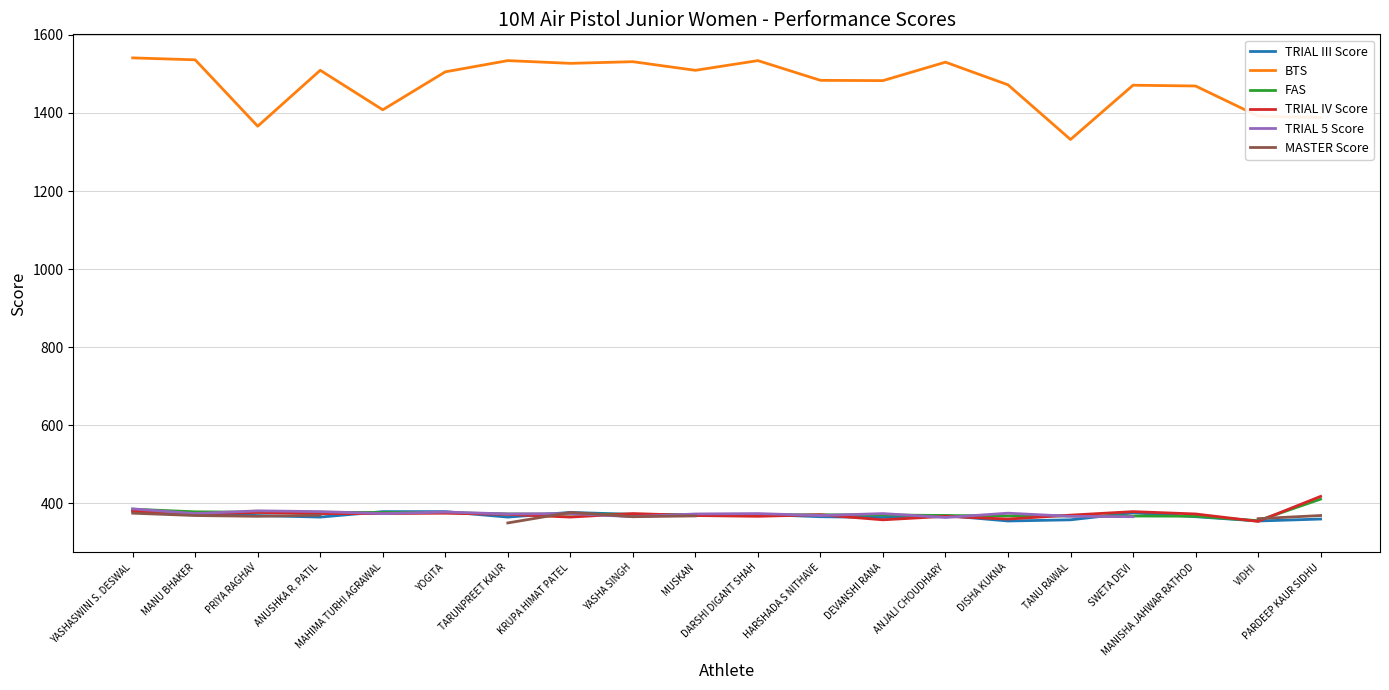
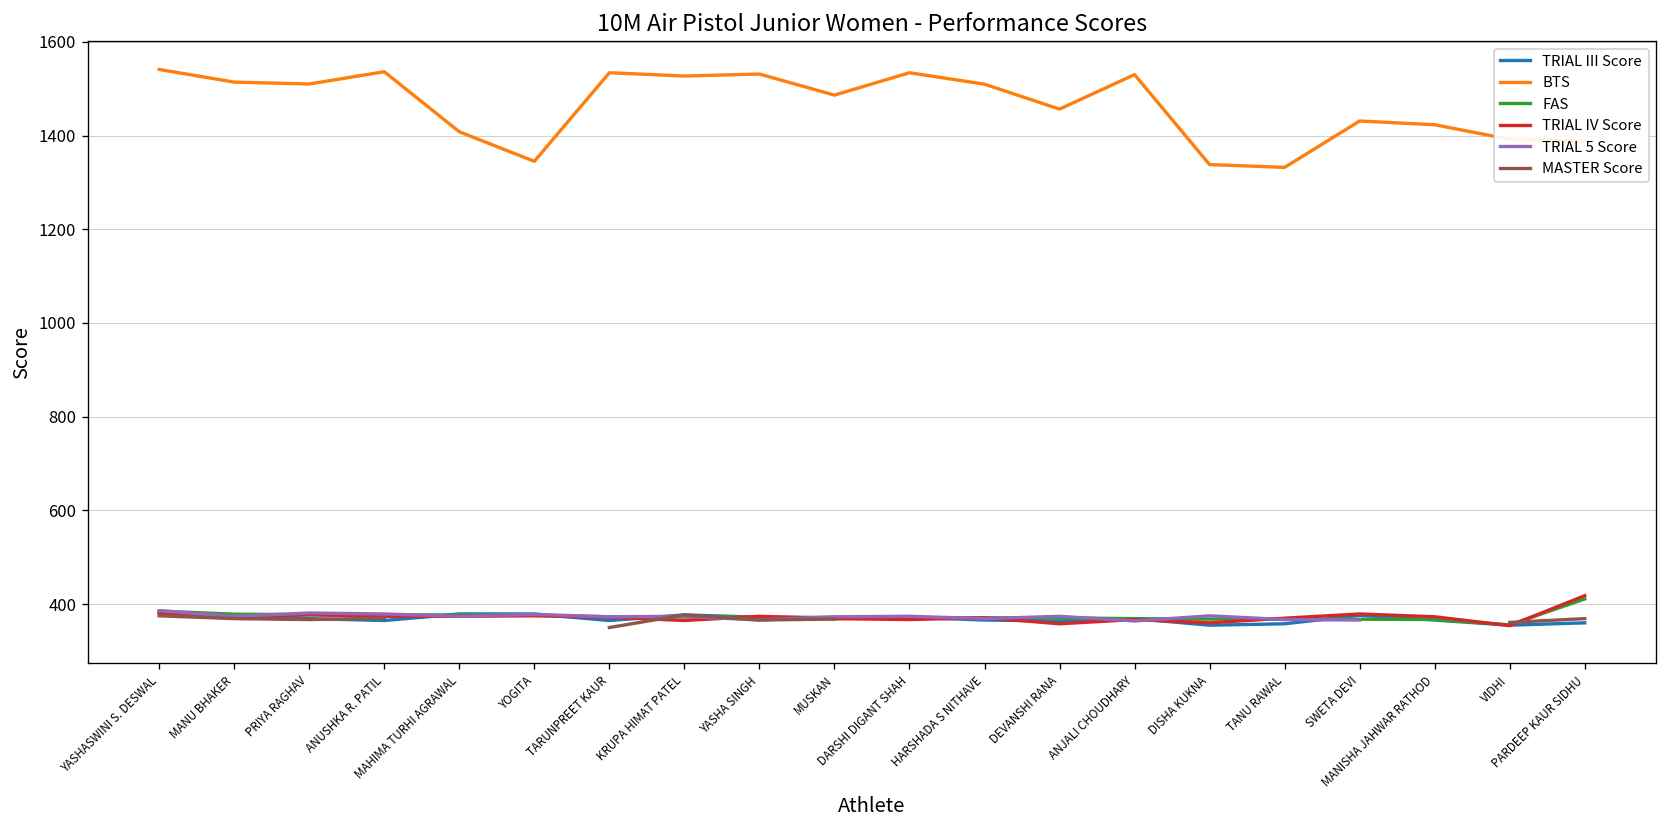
  {
    "TRIAL III Score": {
      "TARUNPREET KAUR": 370,
      "TANU RAWAL": 360,
      "PARDEEP KAUR SIDHU": 360
    },
    "BTS": {
      "YASHASWINI S. DESWAL": 1540,
-     "MANU BHAKER": 1540,
-     "PRIYA RAGHAV": 1370,
-     "ANUSHKA R. PATIL": 1510,
+     "MANU BHAKER": 1510,
+     "PRIYA RAGHAV": 1510,
+     "ANUSHKA R. PATIL": 1540,
      "MAHIMA TURHI AGRAWAL": 1410,
-     "YOGITA": 1510,
+     "YOGITA": 1340,
      "TARUNPREET KAUR": 1530,
      "KRUPA HIMAT PATEL": 1530,
      "YASHA SINGH": 1530,
-     "MUSKAN": 1510,
+     "MUSKAN": 1490,
      "DARSHI DIGANT SHAH": 1530,
-     "HARSHADA S NITHAVE": 1480,
-     "DEVANSHI RANA": 1480,
+     "HARSHADA S NITHAVE": 1510,
+     "DEVANSHI RANA": 1460,
      "ANJALI CHOUDHARY": 1530,
-     "DISHA KUKNA": 1470,
+     "DISHA KUKNA": 1340,
      "TANU RAWAL": 1330,
-     "SWETA DEVI": 1470,
-     "MANISHA JAHWAR RATHOD": 1470
+     "SWETA DEVI": 1430,
+     "MANISHA JAHWAR RATHOD": 1420
    },
    "FAS": {
      "PARDEEP KAUR SIDHU": 410
    },
    "TRIAL IV Score": {
      "KRUPA HIMAT PATEL": 370,
      "PARDEEP KAUR SIDHU": 420
    },
    "TRIAL 5 Score": {
      "DISHA KUKNA": 380,
      "PARDEEP KAUR SIDHU": 340
    },
    "MASTER Score": {
      "TARUNPREET KAUR": 350,
      "PARDEEP KAUR SIDHU": 370
    }
  }
